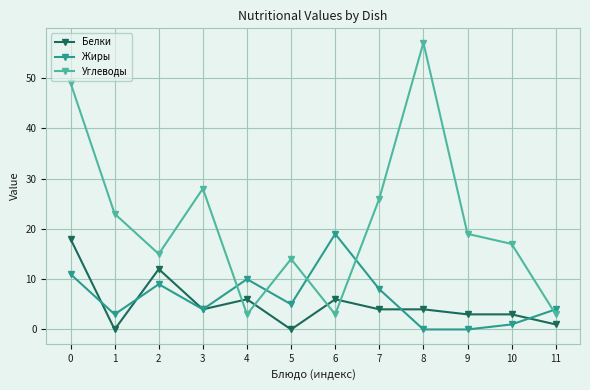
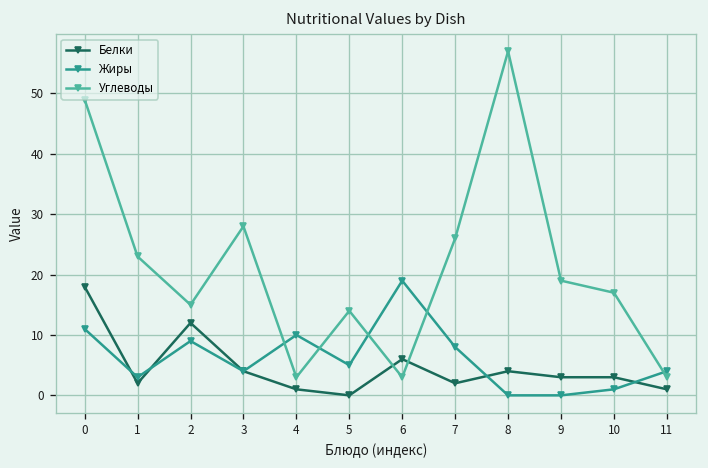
  {
    "Белки": {
      "0": 18,
-     "1": 0,
+     "1": 2,
      "2": 12,
-     "4": 6,
+     "4": 1,
      "5": 0,
      "6": 6,
-     "7": 4,
+     "7": 2,
      "8": 4,
      "9": 3,
      "10": 3,
      "11": 1
    }
  }
